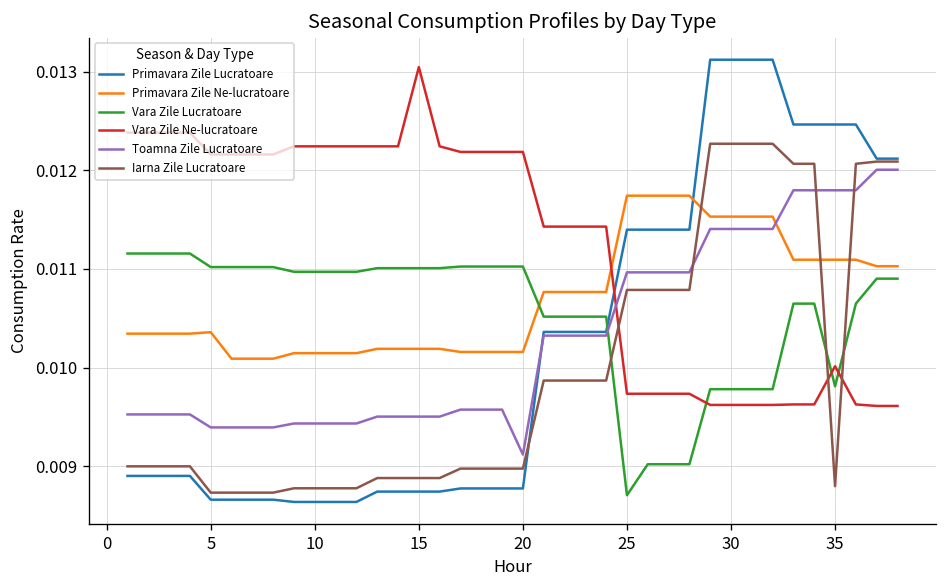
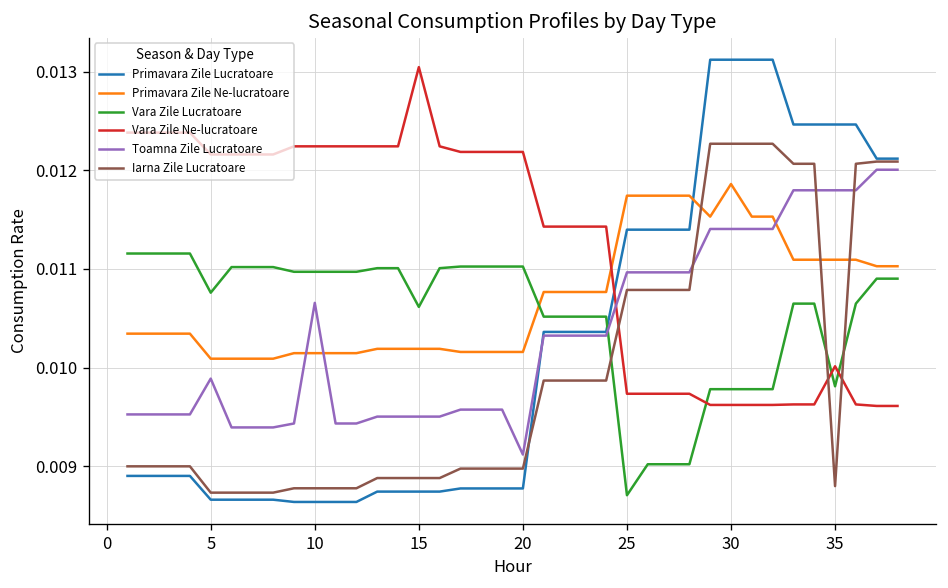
  {
    "Primavara Zile Lucratoare": {
      "5": 0.0087,
      "10": 0.0086,
      "15": 0.0087,
      "20": 0.0088,
      "25": 0.0114,
      "30": 0.0131,
      "35": 0.0125
    },
    "Primavara Zile Ne-lucratoare": {
-     "5": 0.0104,
+     "5": 0.0101,
      "10": 0.0101,
      "15": 0.0102,
      "20": 0.0102,
      "25": 0.0117,
-     "30": 0.0115,
+     "30": 0.0119,
      "35": 0.0111
    },
    "Vara Zile Lucratoare": {
-     "5": 0.0110,
+     "5": 0.0108,
      "10": 0.0110,
-     "15": 0.0110,
+     "15": 0.0106,
      "20": 0.0110,
      "25": 0.0087,
      "30": 0.0098,
      "35": 0.0098
    },
    "Vara Zile Ne-lucratoare": {
      "10": 0.0122,
      "15": 0.0130,
      "20": 0.0122,
      "25": 0.0097,
      "30": 0.0096,
      "35": 0.0100
    },
    "Toamna Zile Lucratoare": {
-     "5": 0.0094,
-     "10": 0.0094,
+     "5": 0.0099,
+     "10": 0.0107,
      "15": 0.0095,
      "20": 0.0091,
      "25": 0.0110,
      "30": 0.0114,
      "35": 0.0118
    },
    "Iarna Zile Lucratoare": {
      "5": 0.0087,
      "10": 0.0088,
      "15": 0.0089,
      "20": 0.0090,
      "25": 0.0108,
      "30": 0.0123,
      "35": 0.0088
    }
  }
